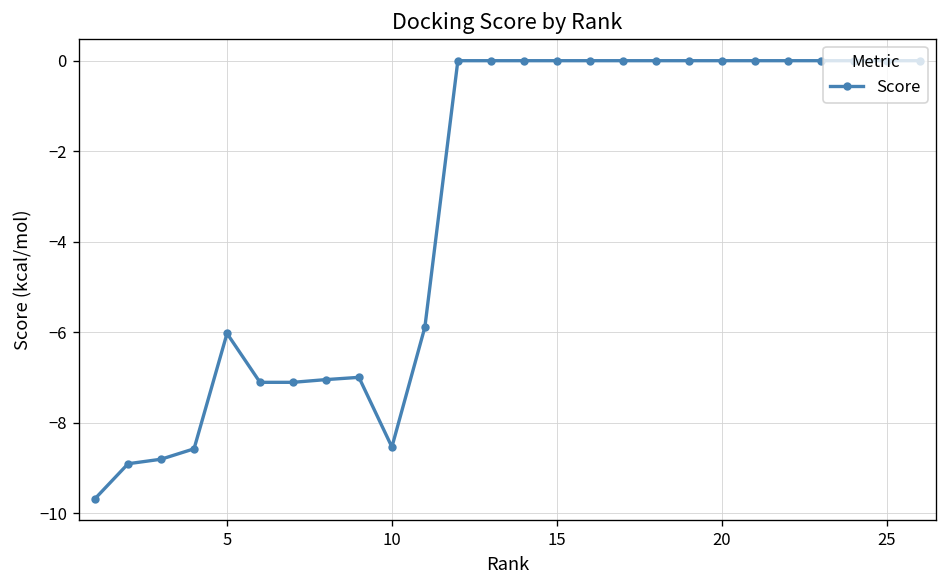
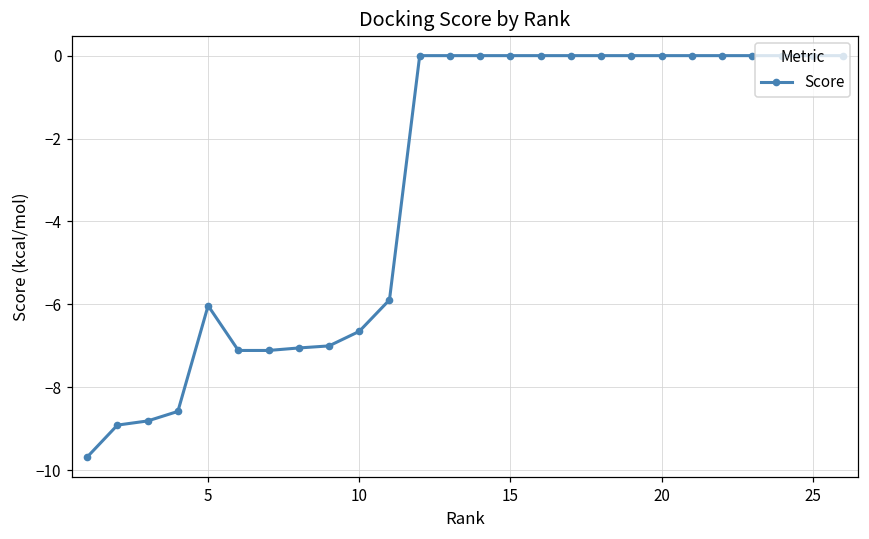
  {
    "5": -6.0,
-   "10": -8.5,
+   "10": -6.7,
    "15": 0.0,
    "20": 0.0
  }
